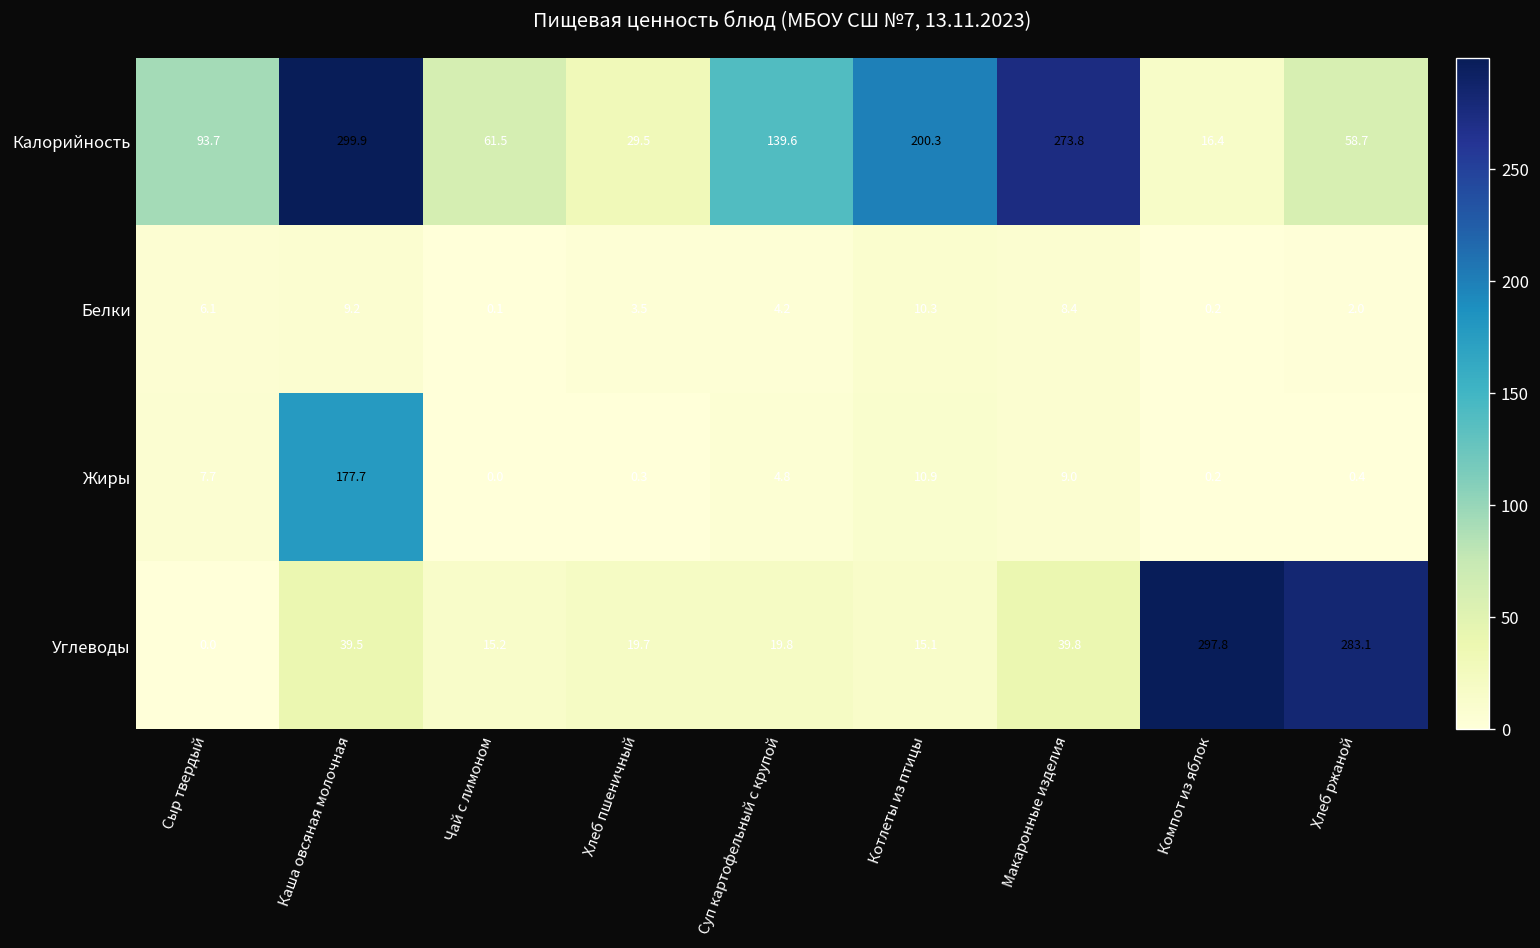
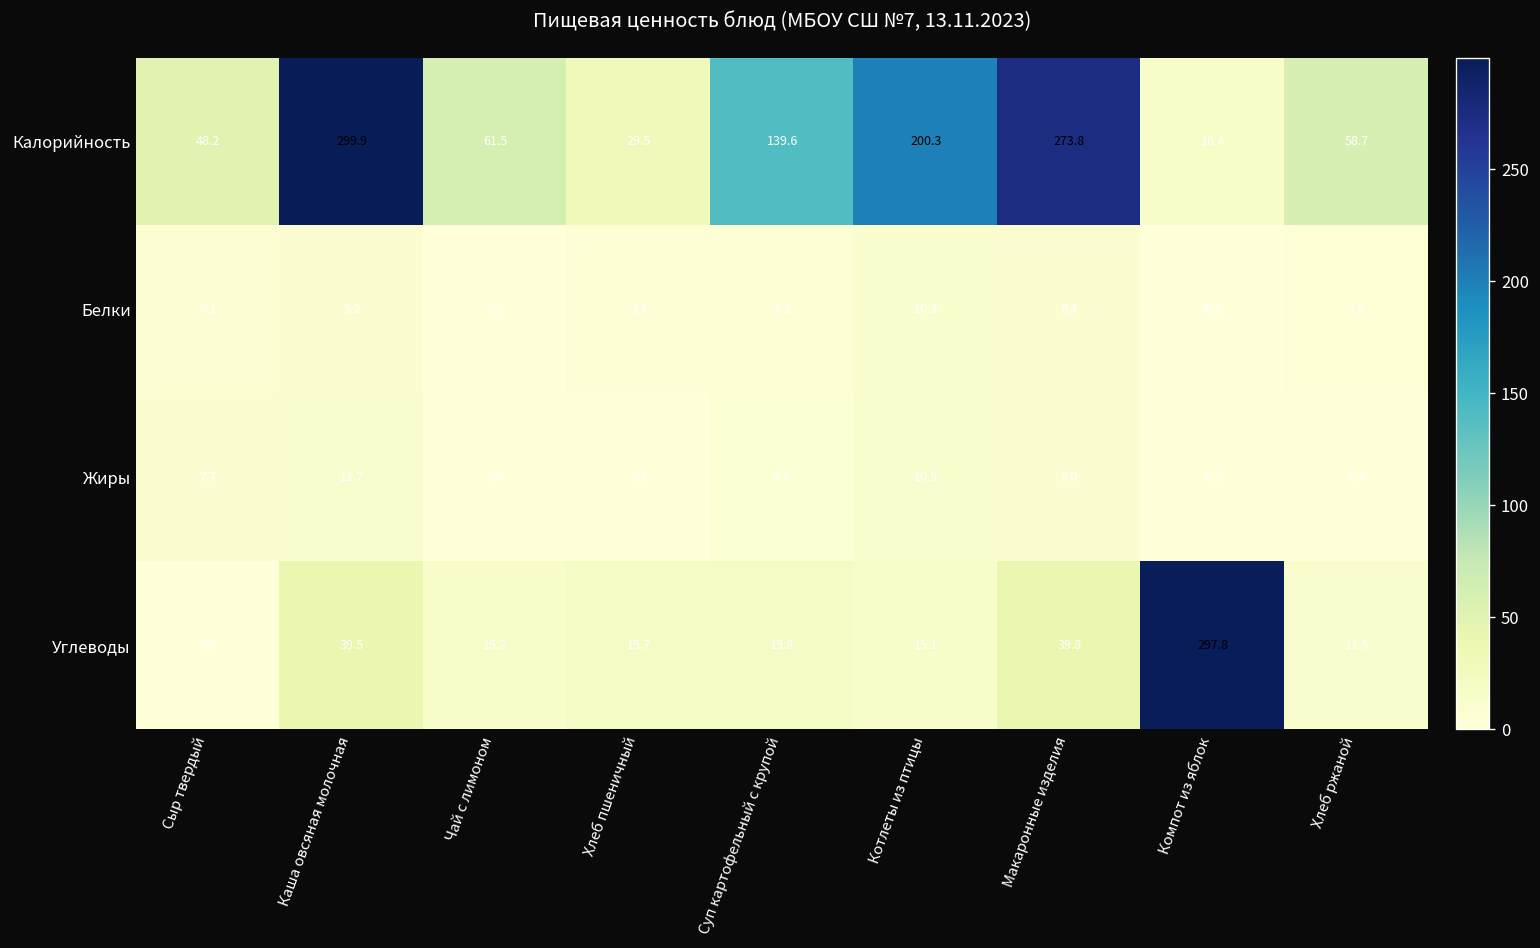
  {
    "Калорийность": {
-     "Сыр твердый": 93.7,
+     "Сыр твердый": 48.2,
      "Каша овсяная молочная": 299.9,
      "Чай с лимоном": 61.5,
      "Хлеб пшеничный": 29.5,
      "Суп картофельный с крупой": 139.6,
      "Котлеты из птицы": 200.3,
      "Макаронные изделия": 273.8,
      "Компот из яблок": 16.4,
      "Хлеб ржаной": 58.7
    },
    "Белки": {
      "Котлеты из птицы": 10.3
    },
    "Жиры": {
-     "Каша овсяная молочная": 177.7,
+     "Каша овсяная молочная": 11.7,
      "Котлеты из птицы": 10.9
    },
    "Углеводы": {
      "Каша овсяная молочная": 39.5,
      "Чай с лимоном": 15.2,
      "Хлеб пшеничный": 19.7,
      "Суп картофельный с крупой": 19.8,
      "Котлеты из птицы": 15.1,
      "Макаронные изделия": 39.8,
      "Компот из яблок": 297.8,
-     "Хлеб ржаной": 283.1
+     "Хлеб ржаной": 11.9
    }
  }
